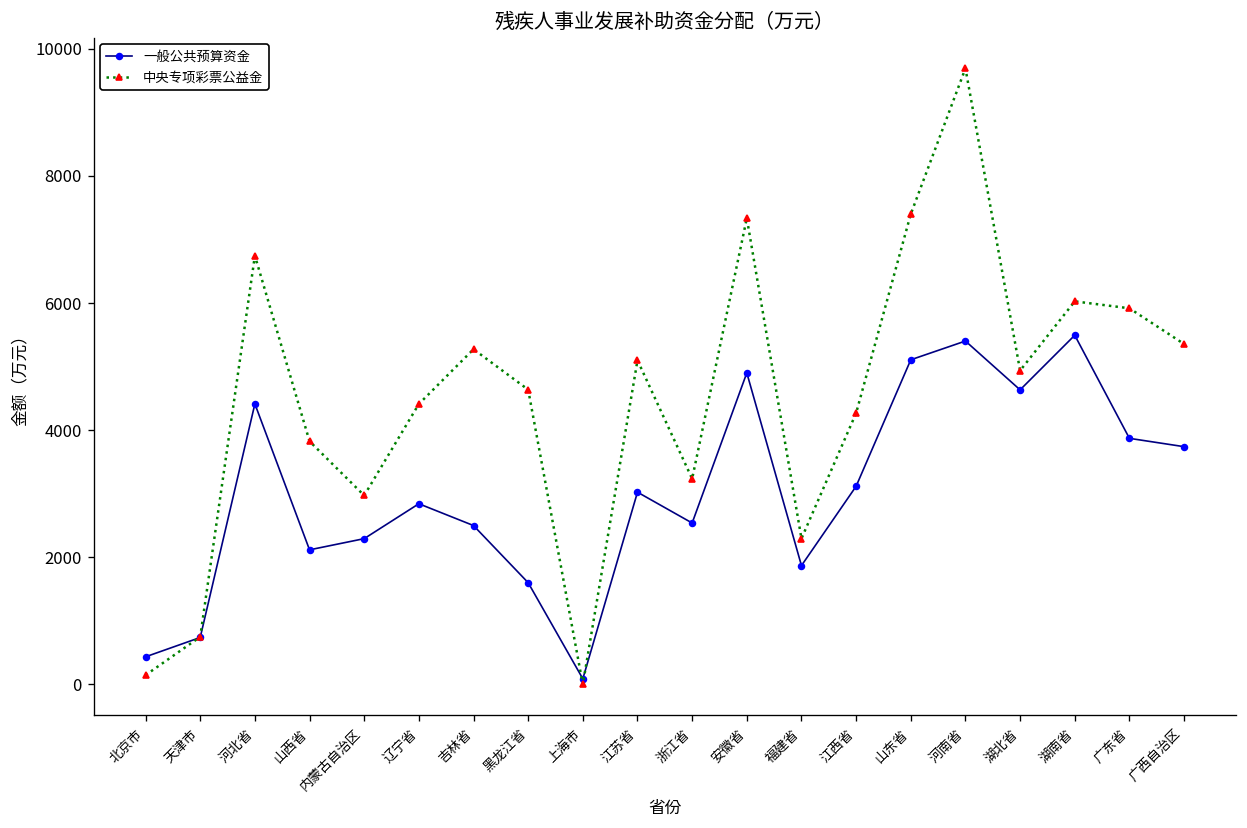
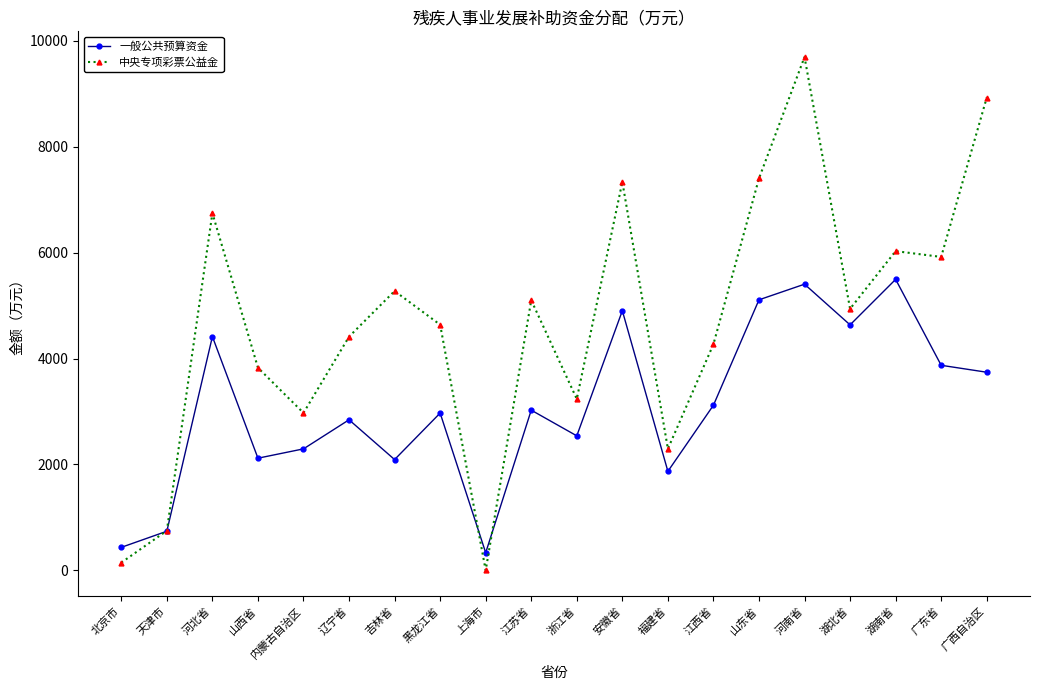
  {
    "一般公共预算资金": {
      "北京市": 400,
      "河北省": 4400,
      "山西省": 2100,
      "内蒙古自治区": 2300,
      "辽宁省": 2800,
-     "吉林省": 2500,
-     "黑龙江省": 1600,
-     "上海市": 100,
+     "吉林省": 2100,
+     "黑龙江省": 3000,
+     "上海市": 300,
      "江苏省": 3000,
      "浙江省": 2500,
      "安徽省": 4900,
      "福建省": 1900,
      "江西省": 3100,
      "山东省": 5100,
      "河南省": 5400,
      "湖北省": 4600,
      "湖南省": 5500,
      "广东省": 3900,
      "广西自治区": 3700
    },
    "中央专项彩票公益金": {
      "北京市": 100,
      "河北省": 6700,
      "山西省": 3800,
      "内蒙古自治区": 3000,
      "辽宁省": 4400,
      "吉林省": 5300,
      "黑龙江省": 4600,
      "上海市": 0,
      "江苏省": 5100,
      "浙江省": 3200,
      "安徽省": 7300,
      "福建省": 2300,
      "江西省": 4300,
      "山东省": 7400,
      "河南省": 9700,
      "湖北省": 4900,
      "湖南省": 6000,
      "广东省": 5900,
-     "广西自治区": 5400
+     "广西自治区": 8900
    }
  }
